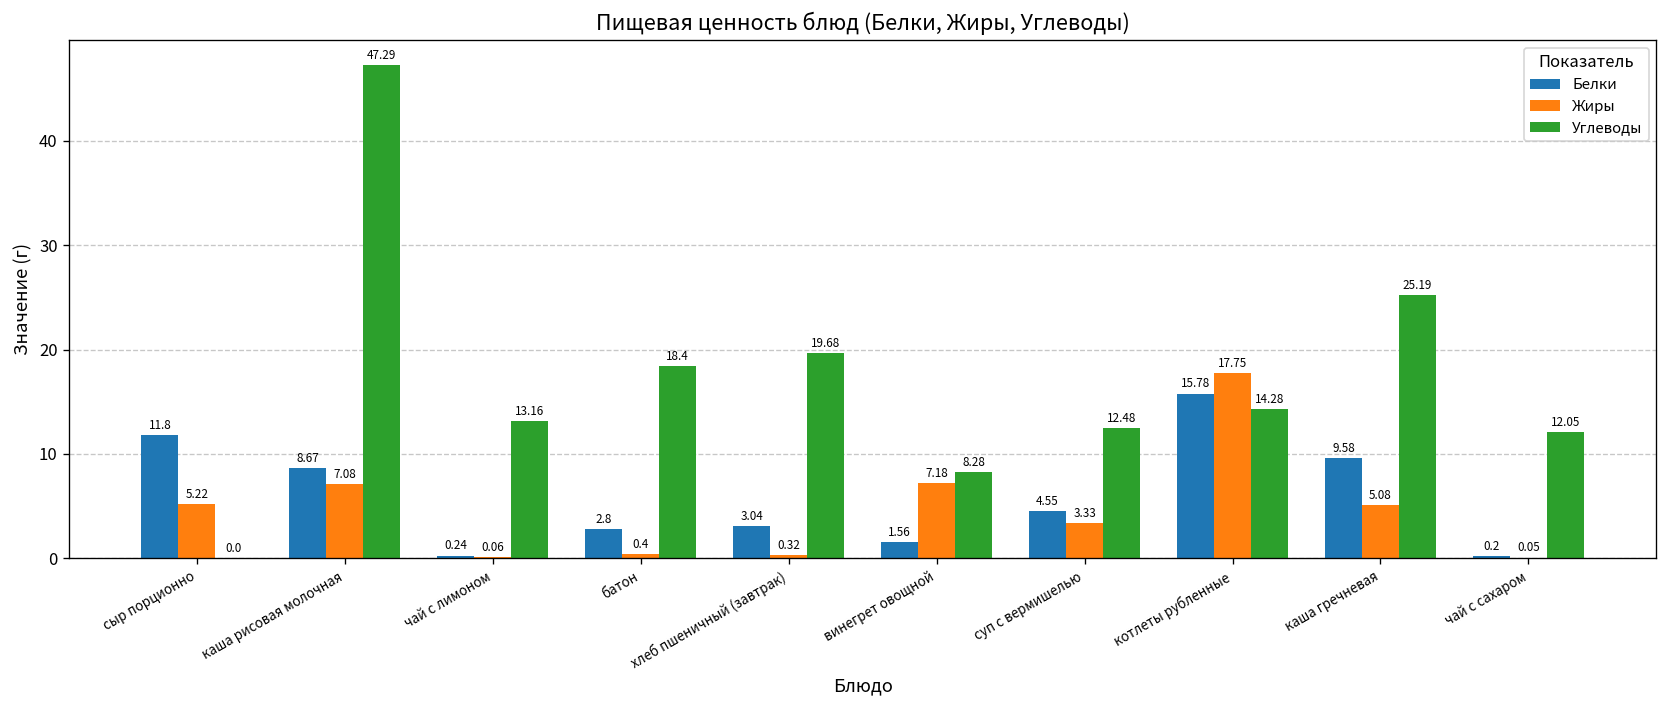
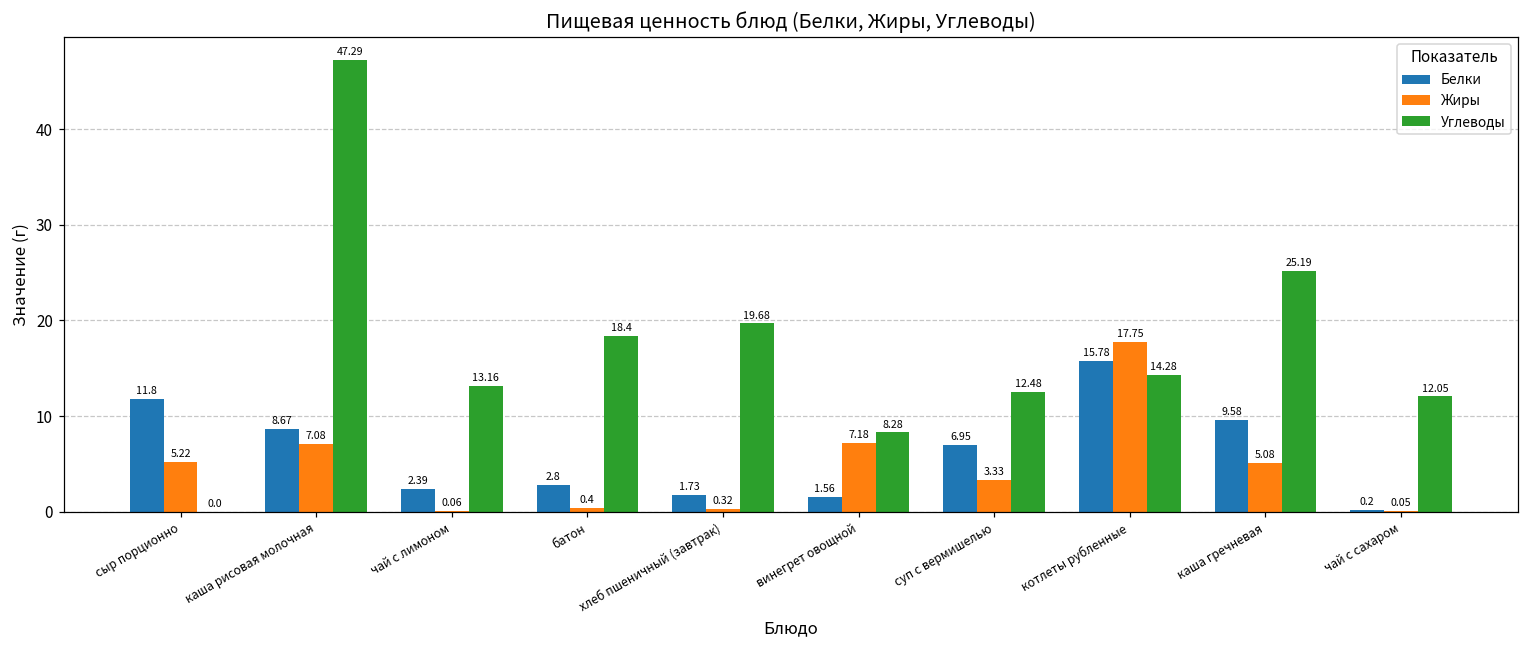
  {
    "Белки": {
      "сыр порционно": 11.8,
      "каша рисовая молочная": 8.67,
-     "чай с лимоном": 0.24,
+     "чай с лимоном": 2.39,
      "батон": 2.8,
-     "хлеб пшеничный (завтрак)": 3.04,
+     "хлеб пшеничный (завтрак)": 1.73,
      "винегрет овощной": 1.56,
-     "суп с вермишелью": 4.55,
+     "суп с вермишелью": 6.95,
      "котлеты рубленные": 15.78,
      "каша гречневая": 9.58,
      "чай с сахаром": 0.2
    },
    "Жиры": {
      "сыр порционно": 5.22,
      "каша рисовая молочная": 7.08,
      "чай с лимоном": 0.06,
      "батон": 0.4,
      "хлеб пшеничный (завтрак)": 0.32,
      "винегрет овощной": 7.18,
      "суп с вермишелью": 3.33,
      "котлеты рубленные": 17.75,
      "каша гречневая": 5.08,
      "чай с сахаром": 0.05
    },
    "Углеводы": {
      "сыр порционно": 0.0,
      "каша рисовая молочная": 47.29,
      "чай с лимоном": 13.16,
      "батон": 18.4,
      "хлеб пшеничный (завтрак)": 19.68,
      "винегрет овощной": 8.28,
      "суп с вермишелью": 12.48,
      "котлеты рубленные": 14.28,
      "каша гречневая": 25.19,
      "чай с сахаром": 12.05
    }
  }
